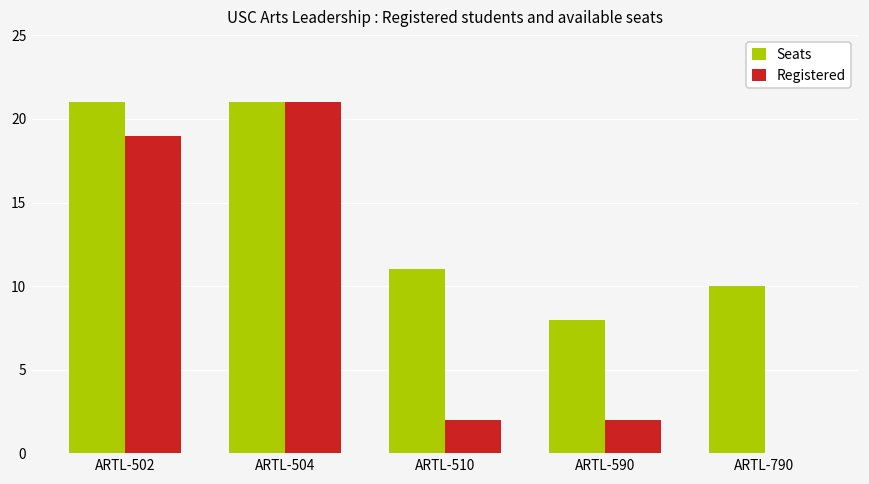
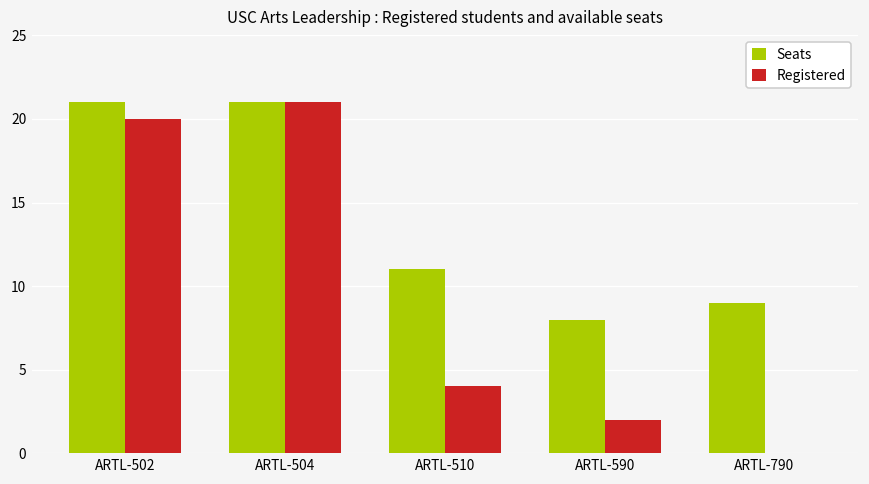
  {
    "Seats": {
      "ARTL-502": 21,
      "ARTL-504": 21,
      "ARTL-510": 11,
      "ARTL-590": 8,
-     "ARTL-790": 10
+     "ARTL-790": 9
    },
    "Registered": {
-     "ARTL-502": 19,
+     "ARTL-502": 20,
      "ARTL-504": 21,
-     "ARTL-510": 2,
+     "ARTL-510": 4,
      "ARTL-590": 2,
      "ARTL-790": 0
    }
  }
